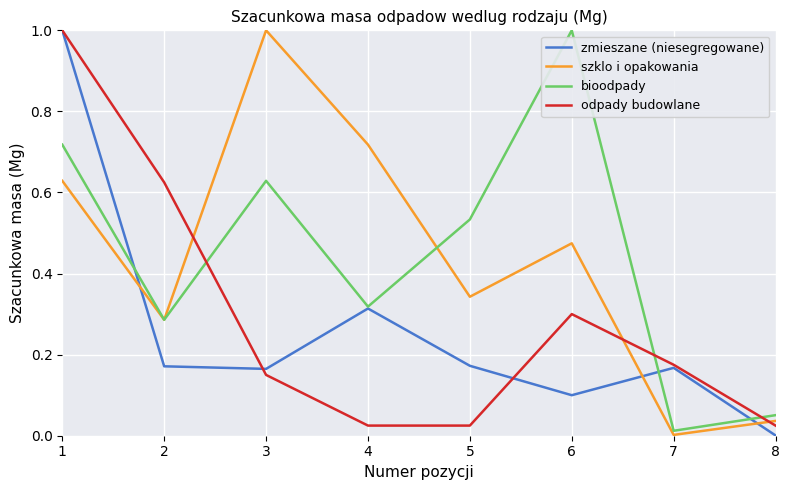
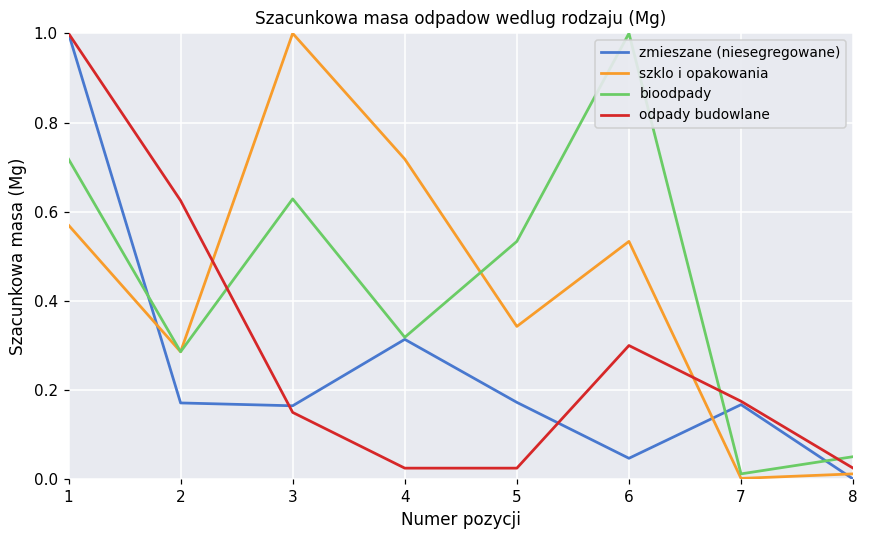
  {
    "zmieszane (niesegregowane)": {
      "2": 0.17,
      "3": 0.16,
      "5": 0.17,
-     "6": 0.10,
+     "6": 0.05,
      "7": 0.17,
      "8": 0.00
    },
    "szklo i opakowania": {
-     "1": 0.63,
+     "1": 0.57,
      "3": 1.00,
      "4": 0.72,
      "5": 0.34,
-     "6": 0.47,
+     "6": 0.53,
      "7": 0.00,
-     "8": 0.04
+     "8": 0.01
    },
    "bioodpady": {
      "1": 0.72,
      "3": 0.63,
      "5": 0.53,
      "6": 1.00,
      "7": 0.01,
      "8": 0.05
    },
    "odpady budowlane": {
      "2": 0.63,
      "3": 0.15,
      "4": 0.03,
      "5": 0.03,
      "6": 0.30,
      "7": 0.18,
      "8": 0.03
    }
  }
